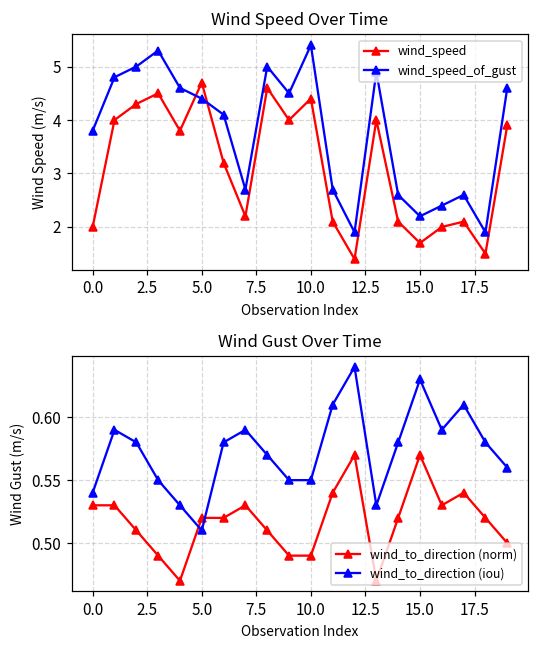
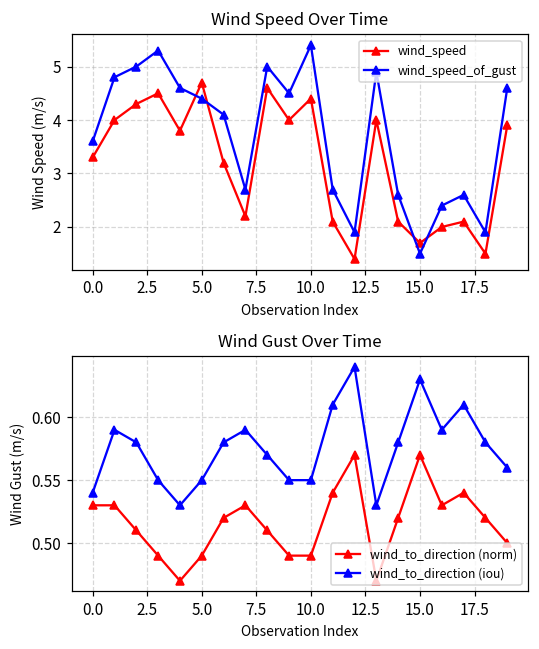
  {
    "Wind Speed Over Time": {
      "wind_speed": {
-       "0.0": 2.0,
+       "0.0": 3.3,
        "5.0": 4.7,
        "10.0": 4.4,
        "15.0": 1.7
      },
      "wind_speed_of_gust": {
-       "0.0": 3.8,
+       "0.0": 3.6,
        "5.0": 4.4,
        "10.0": 5.4,
-       "15.0": 2.2
+       "15.0": 1.5
      }
    },
    "Wind Gust Over Time": {
      "wind_to_direction (norm)": {
        "0.0": 0.53,
-       "5.0": 0.52,
+       "5.0": 0.49,
        "10.0": 0.49,
        "15.0": 0.57
      },
      "wind_to_direction (iou)": {
        "0.0": 0.54,
-       "5.0": 0.51,
+       "5.0": 0.55,
        "10.0": 0.55,
        "15.0": 0.63
      }
    }
  }
